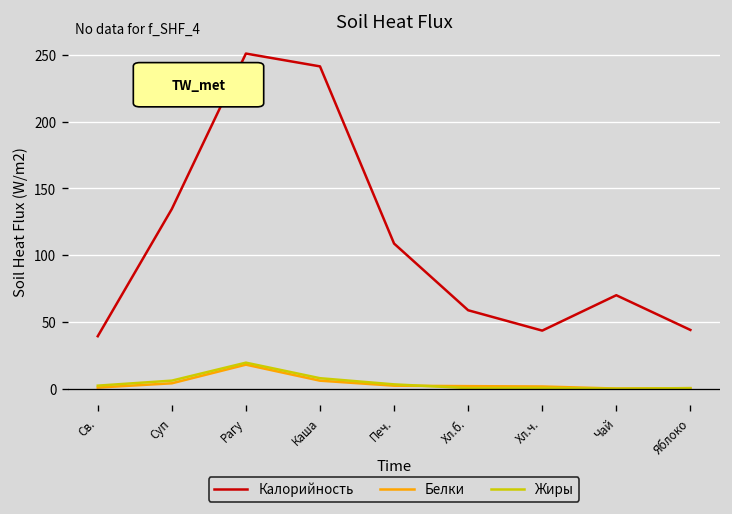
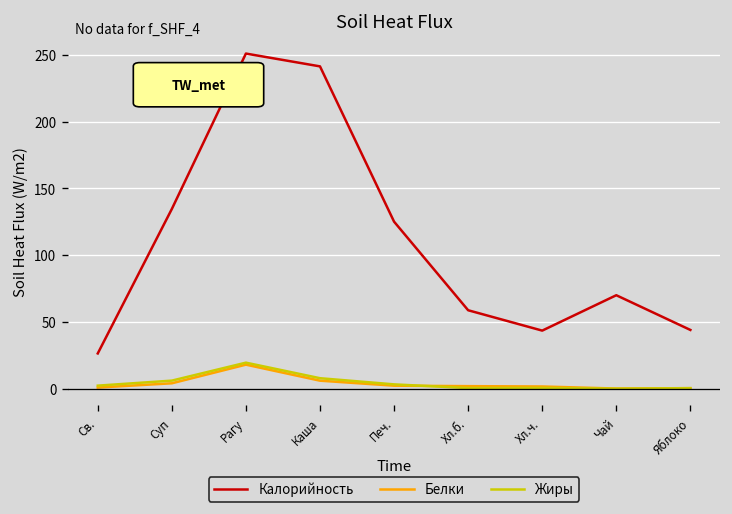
  {
    "Калорийность": {
-     "Св.": 39,
+     "Св.": 26,
      "Суп": 135,
      "Рагу": 251,
      "Каша": 241,
-     "Печ.": 109,
+     "Печ.": 125,
      "Хл.б.": 59,
      "Хл.ч.": 44,
      "Чай": 70,
      "Яблоко": 44
    }
  }
